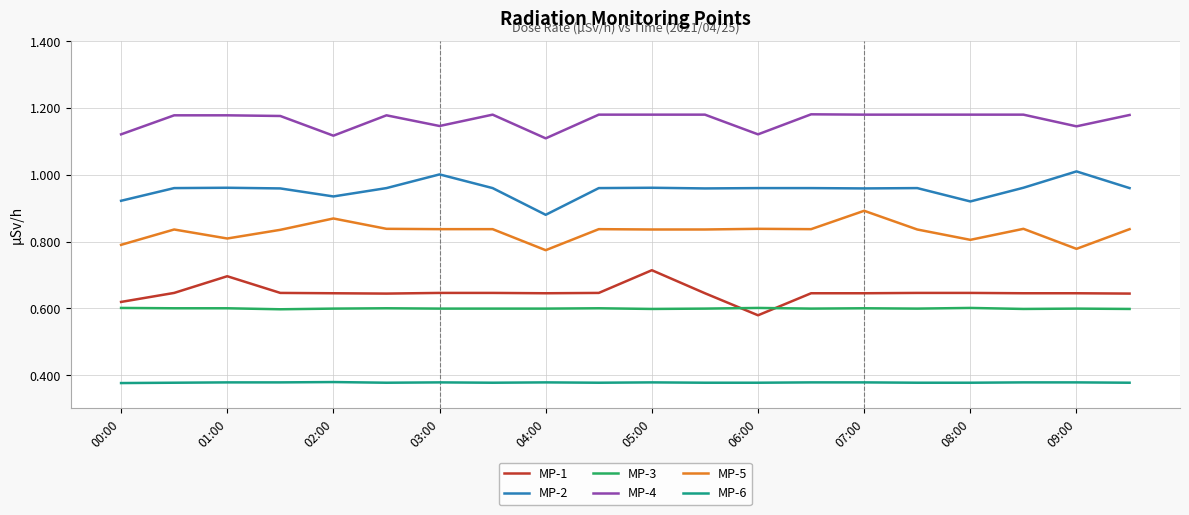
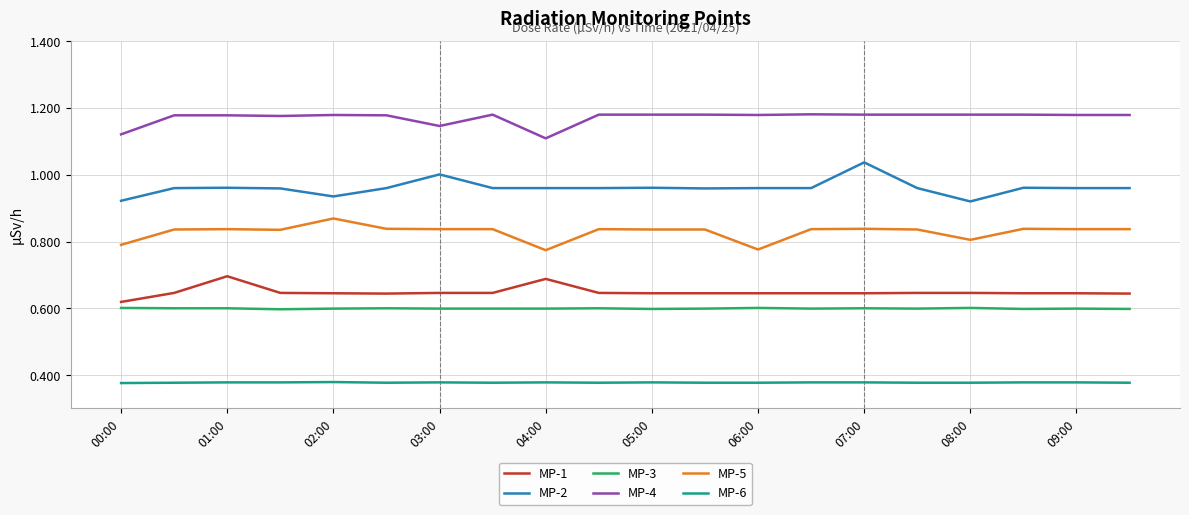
  {
    "MP-1": {
      "00:00": 0.62,
      "01:00": 0.70,
      "02:00": 0.65,
      "03:00": 0.65,
-     "04:00": 0.65,
-     "05:00": 0.71,
-     "06:00": 0.58,
+     "04:00": 0.69,
+     "05:00": 0.65,
+     "06:00": 0.65,
      "07:00": 0.65,
      "08:00": 0.65,
      "09:00": 0.65
    },
    "MP-2": {
      "00:00": 0.92,
      "01:00": 0.96,
      "02:00": 0.94,
      "03:00": 1.00,
-     "04:00": 0.88,
+     "04:00": 0.96,
      "05:00": 0.96,
      "06:00": 0.96,
-     "07:00": 0.96,
+     "07:00": 1.04,
      "08:00": 0.92,
-     "09:00": 1.01
+     "09:00": 0.96
    },
    "MP-4": {
      "00:00": 1.12,
      "01:00": 1.18,
-     "02:00": 1.12,
+     "02:00": 1.18,
      "03:00": 1.15,
      "04:00": 1.11,
      "05:00": 1.18,
-     "06:00": 1.12,
+     "06:00": 1.18,
      "07:00": 1.18,
      "08:00": 1.18,
-     "09:00": 1.15
+     "09:00": 1.18
    },
    "MP-5": {
      "00:00": 0.79,
-     "01:00": 0.81,
+     "01:00": 0.84,
      "02:00": 0.87,
      "03:00": 0.84,
      "04:00": 0.77,
      "05:00": 0.84,
-     "06:00": 0.84,
-     "07:00": 0.89,
+     "06:00": 0.78,
+     "07:00": 0.84,
      "08:00": 0.81,
-     "09:00": 0.78
+     "09:00": 0.84
    }
  }
